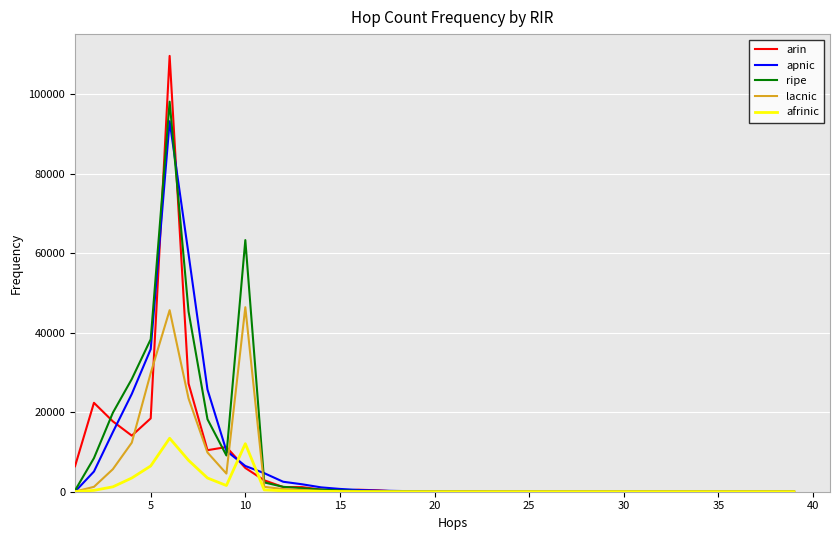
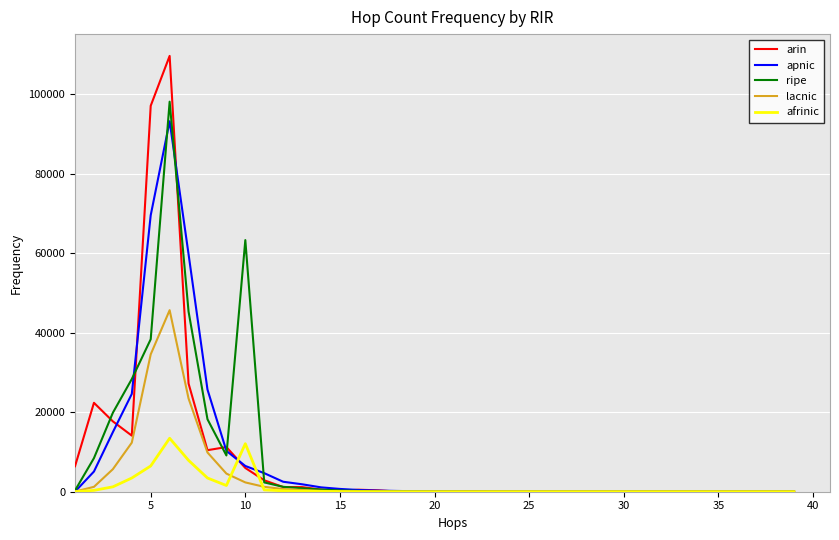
  {
    "arin": {
-     "5": 18000
+     "5": 97000
    },
    "apnic": {
-     "5": 36000
+     "5": 70000
    },
    "ripe": {
      "5": 38000,
      "10": 63000
    },
    "lacnic": {
-     "5": 30000,
-     "10": 46000
+     "5": 35000,
+     "10": 2000
    },
    "afrinic": {
      "5": 6000,
      "10": 12000
    }
  }
